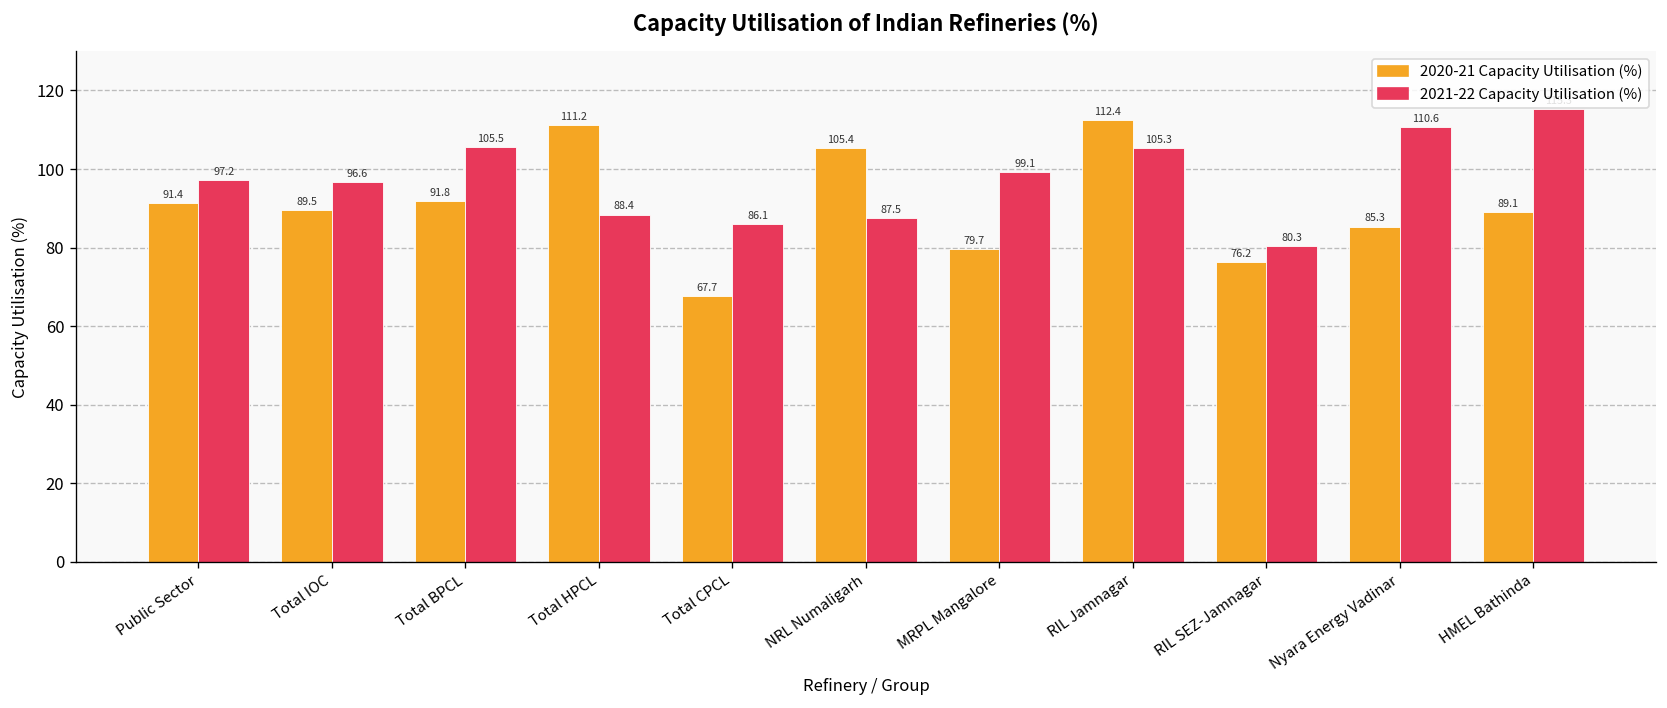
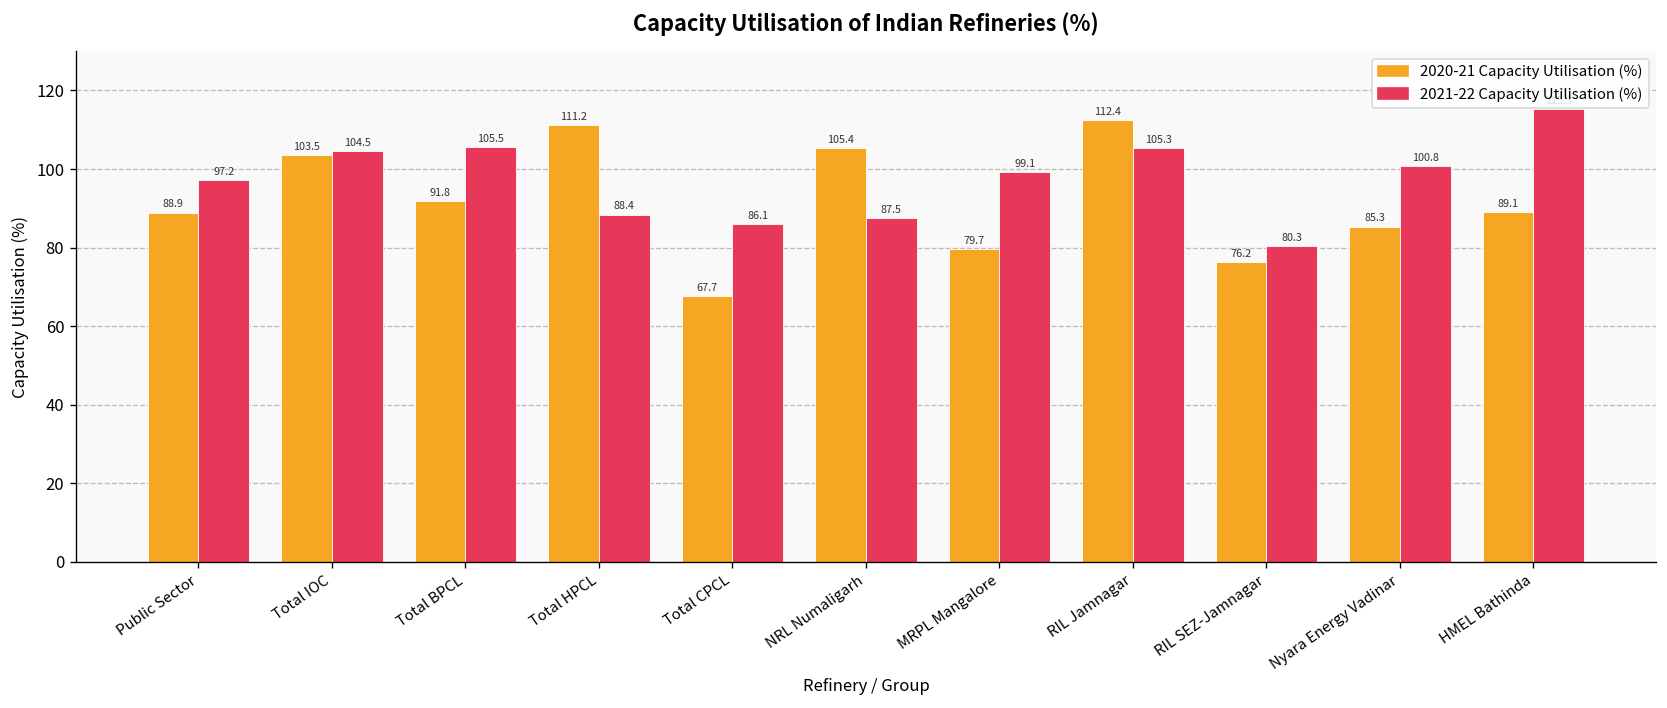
  {
    "2020-21 Capacity Utilisation (%)": {
-     "Public Sector": 91.4,
-     "Total IOC": 89.5,
+     "Public Sector": 88.9,
+     "Total IOC": 103.5,
      "Total BPCL": 91.8,
      "Total HPCL": 111.2,
      "Total CPCL": 67.7,
      "NRL Numaligarh": 105.4,
      "MRPL Mangalore": 79.7,
      "RIL Jamnagar": 112.4,
      "RIL SEZ-Jamnagar": 76.2,
      "Nyara Energy Vadinar": 85.3,
      "HMEL Bathinda": 89.1
    },
    "2021-22 Capacity Utilisation (%)": {
      "Public Sector": 97.2,
-     "Total IOC": 96.6,
+     "Total IOC": 104.5,
      "Total BPCL": 105.5,
      "Total HPCL": 88.4,
      "Total CPCL": 86.1,
      "NRL Numaligarh": 87.5,
      "MRPL Mangalore": 99.1,
      "RIL Jamnagar": 105.3,
      "RIL SEZ-Jamnagar": 80.3,
-     "Nyara Energy Vadinar": 110.6
+     "Nyara Energy Vadinar": 100.8
    }
  }
